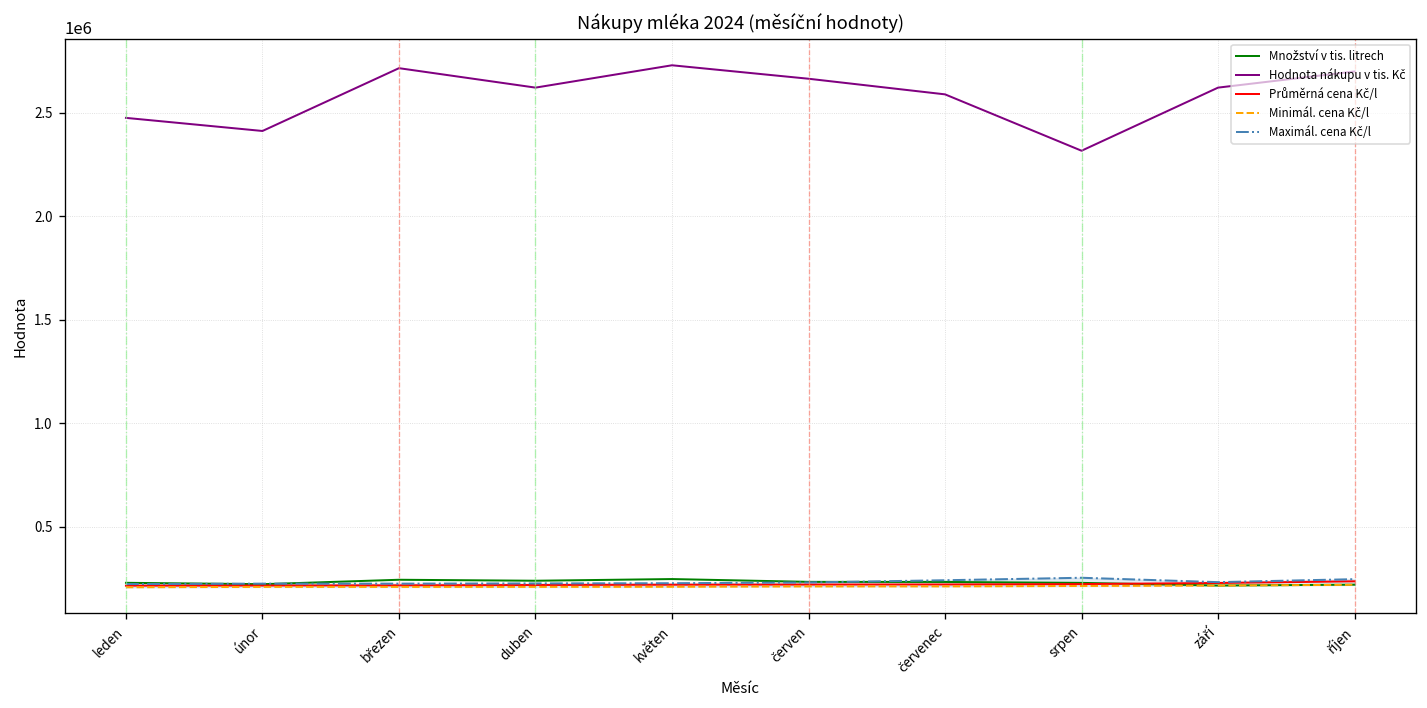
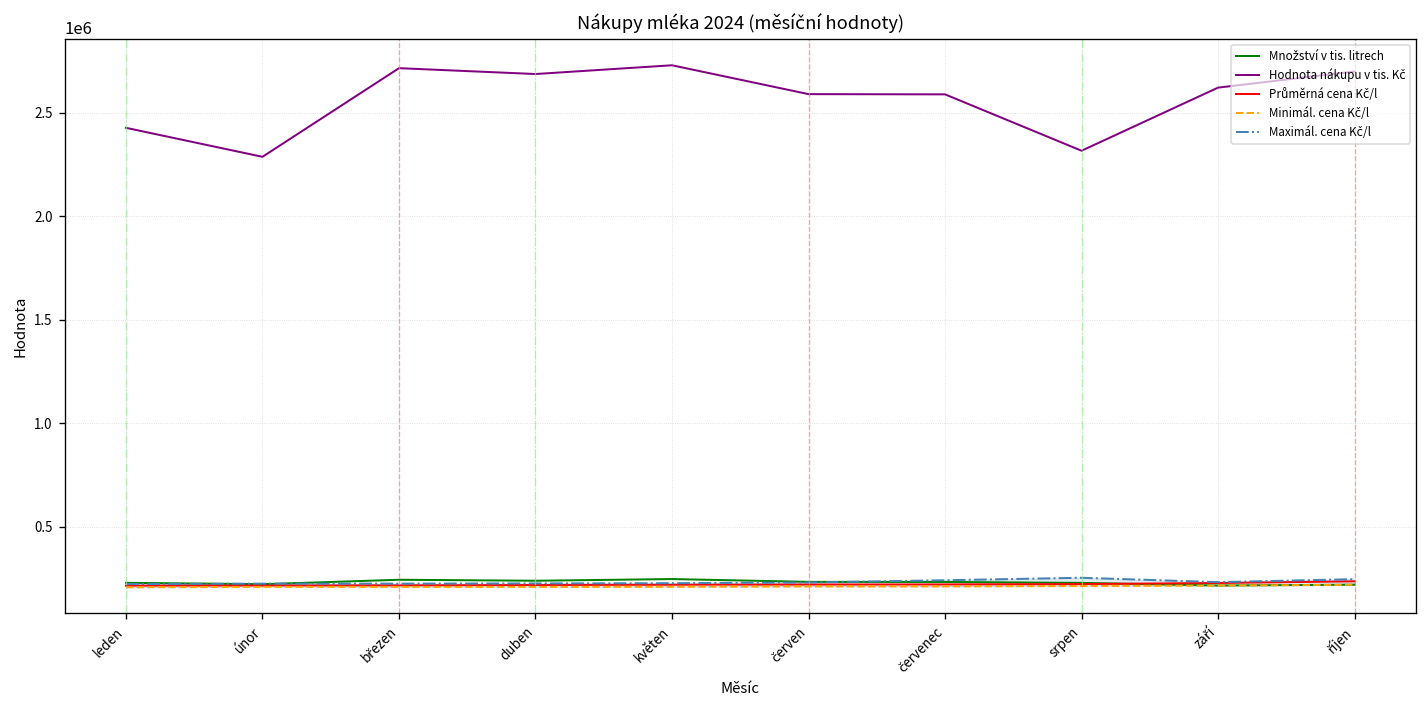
  {
    "Množství v tis. litrech": {
      "březen": 240000,
      "květen": 250000
    },
    "Hodnota nákupu v tis. Kč": {
-     "leden": 2480000,
-     "únor": 2410000,
+     "leden": 2430000,
+     "únor": 2290000,
      "březen": 2720000,
-     "duben": 2620000,
+     "duben": 2690000,
      "květen": 2730000,
-     "červen": 2670000,
+     "červen": 2590000,
      "červenec": 2590000,
      "srpen": 2320000,
      "září": 2620000
    },
    "Maximál. cena Kč/l": {
      "srpen": 250000
    }
  }
